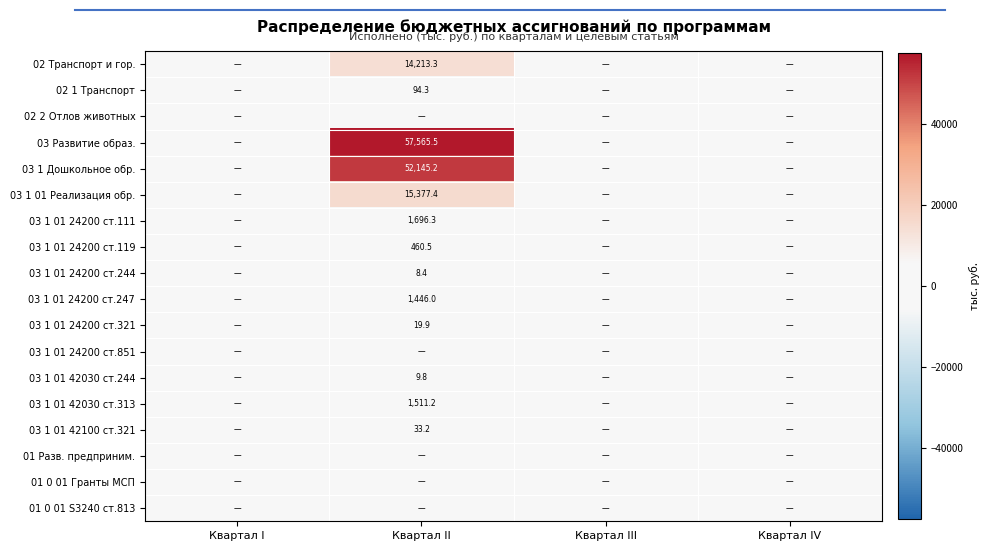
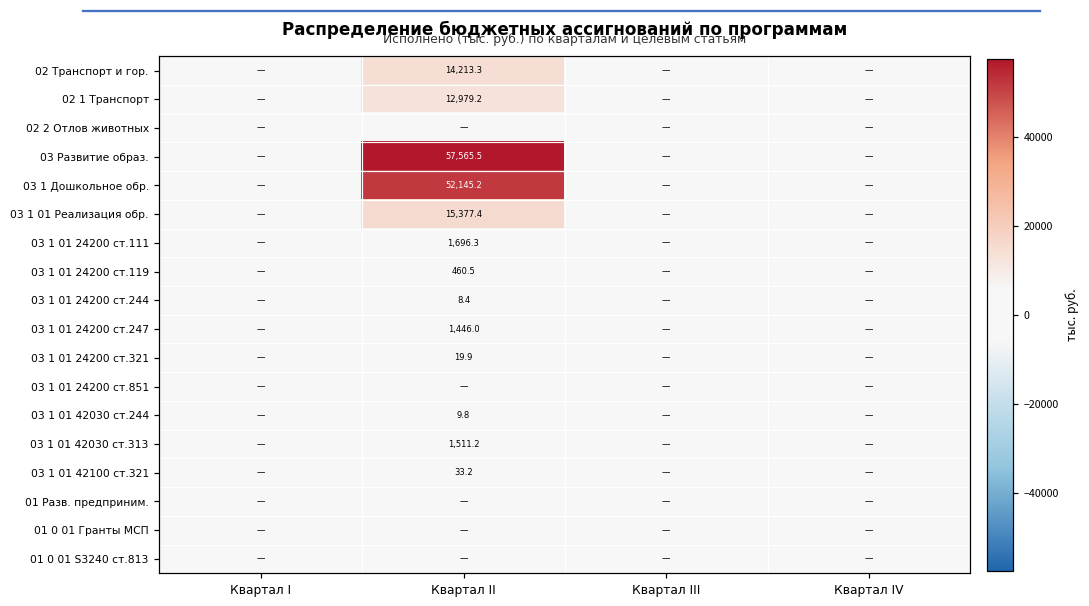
  {
    "02 Транспорт и гор.": {
      "Квартал II": "14,213.3"
    },
    "02 1 Транспорт": {
-     "Квартал II": "94.3"
+     "Квартал II": "12,979.2"
    },
    "03 Развитие образ.": {
      "Квартал II": "57,565.5"
    },
    "03 1 Дошкольное обр.": {
      "Квартал II": "52,145.2"
    },
    "03 1 01 Реализация обр.": {
      "Квартал II": "15,377.4"
    },
    "03 1 01 24200 ст.111": {
      "Квартал II": "1,696.3"
    },
    "03 1 01 24200 ст.119": {
      "Квартал II": "460.5"
    },
    "03 1 01 24200 ст.244": {
      "Квартал II": "8.4"
    },
    "03 1 01 24200 ст.247": {
      "Квартал II": "1,446.0"
    },
    "03 1 01 24200 ст.321": {
      "Квартал II": "19.9"
    },
    "03 1 01 42030 ст.244": {
      "Квартал II": "9.8"
    },
    "03 1 01 42030 ст.313": {
      "Квартал II": "1,511.2"
    },
    "03 1 01 42100 ст.321": {
      "Квартал II": "33.2"
    }
  }
